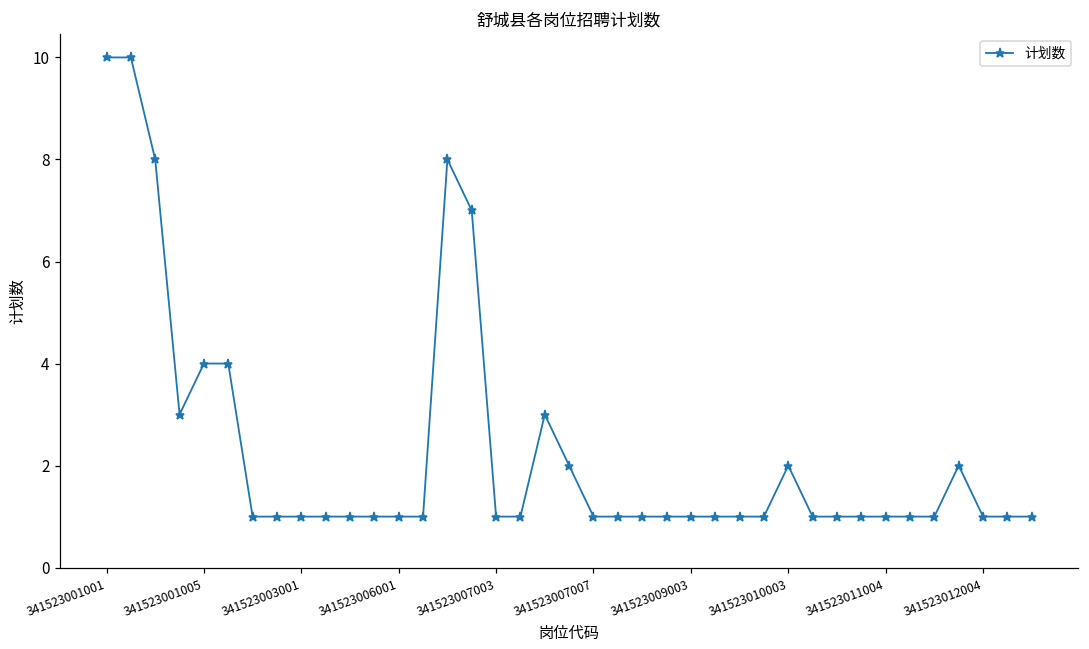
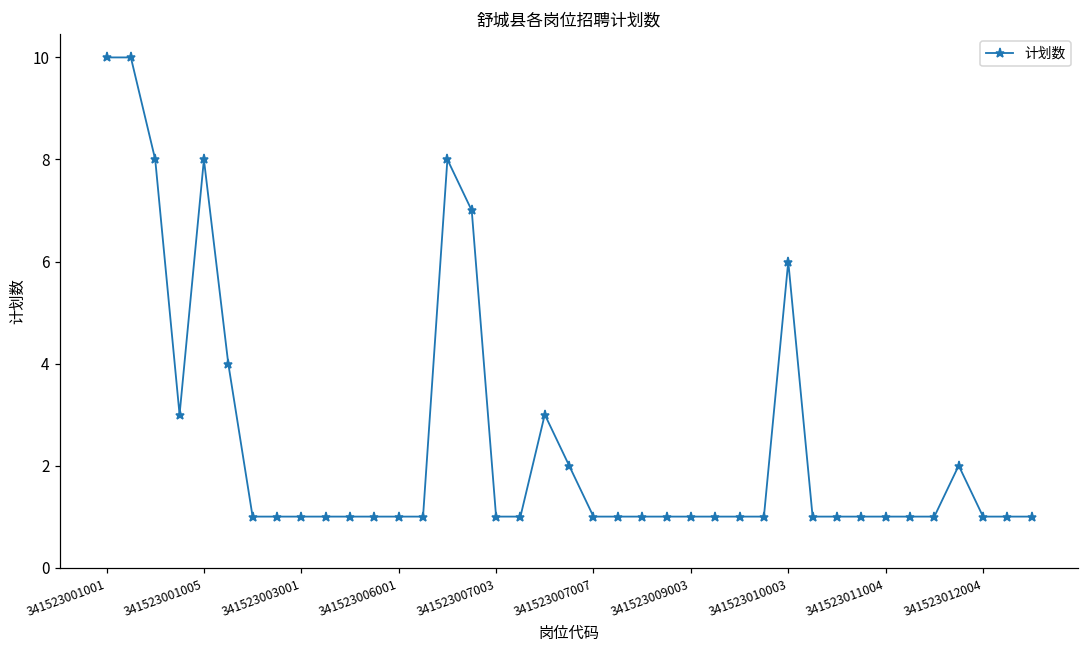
  {
    "341523001001": 10,
-   "341523001005": 4,
+   "341523001005": 8,
    "341523003001": 1,
    "341523006001": 1,
    "341523007003": 1,
    "341523007007": 1,
    "341523009003": 1,
-   "341523010003": 2,
+   "341523010003": 6,
    "341523011004": 1,
    "341523012004": 1
  }
